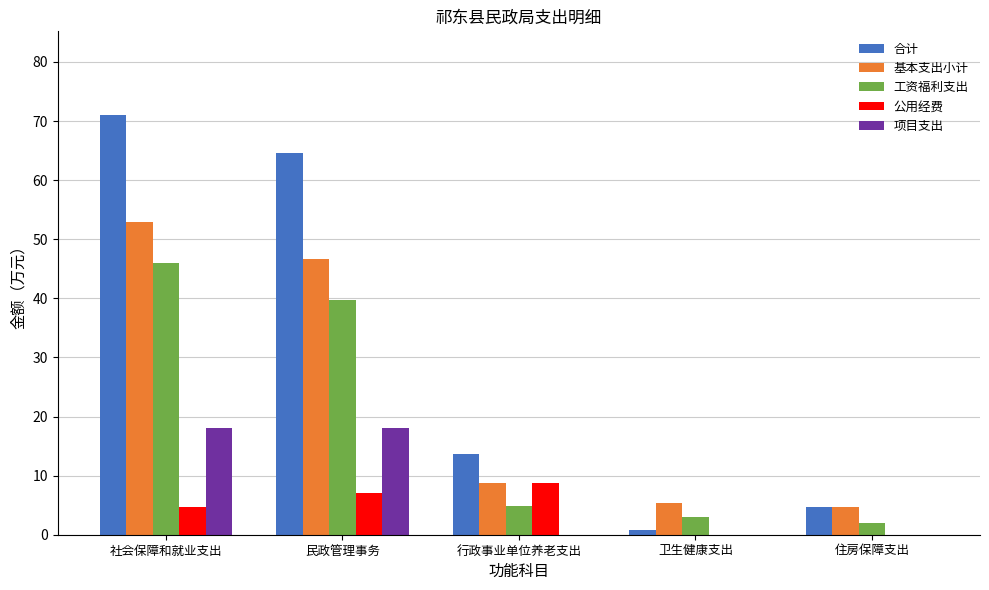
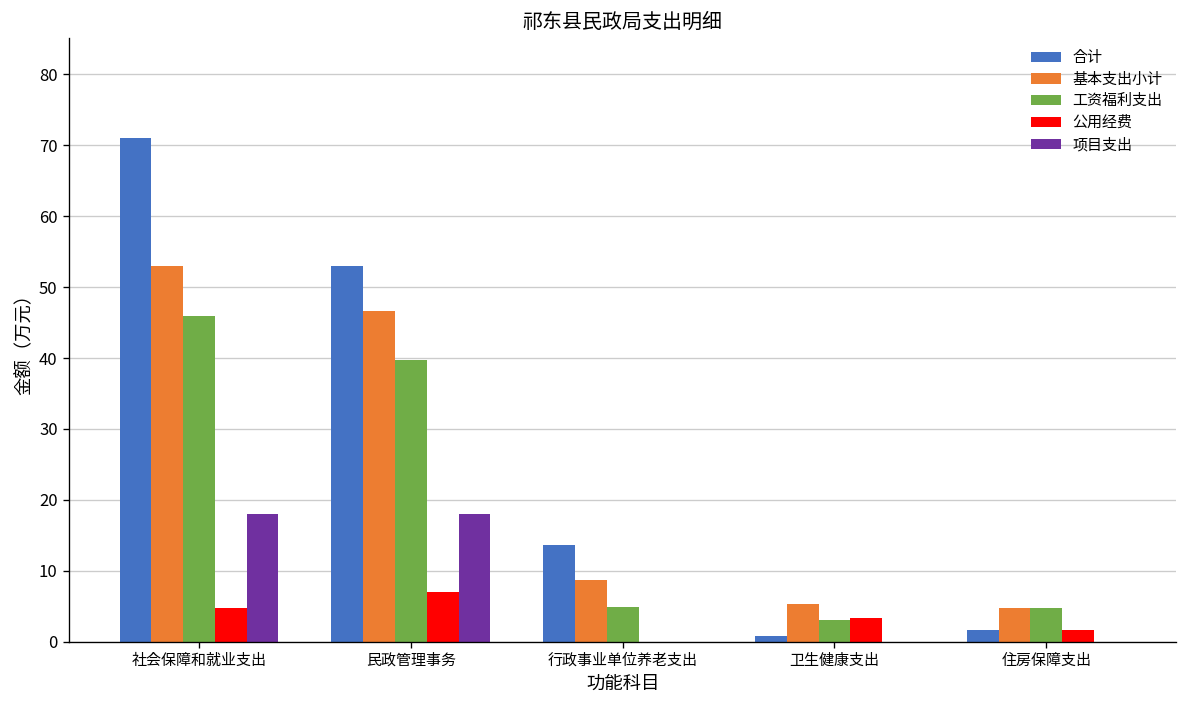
  {
    "合计": {
      "社会保障和就业支出": 71,
-     "民政管理事务": 65,
+     "民政管理事务": 53,
      "行政事业单位养老支出": 14,
      "卫生健康支出": 1,
-     "住房保障支出": 5
+     "住房保障支出": 2
    },
    "基本支出小计": {
      "社会保障和就业支出": 53,
      "民政管理事务": 47,
      "行政事业单位养老支出": 9,
      "卫生健康支出": 5,
      "住房保障支出": 5
    },
    "工资福利支出": {
      "社会保障和就业支出": 46,
      "民政管理事务": 40,
      "行政事业单位养老支出": 5,
      "卫生健康支出": 3,
-     "住房保障支出": 2
+     "住房保障支出": 5
    },
    "公用经费": {
      "社会保障和就业支出": 5,
      "民政管理事务": 7,
-     "行政事业单位养老支出": 9,
-     "卫生健康支出": 0,
-     "住房保障支出": 0
+     "行政事业单位养老支出": 0,
+     "卫生健康支出": 3,
+     "住房保障支出": 2
    },
    "项目支出": {
      "社会保障和就业支出": 18,
      "民政管理事务": 18,
      "行政事业单位养老支出": 0,
      "卫生健康支出": 0,
      "住房保障支出": 0
    }
  }
